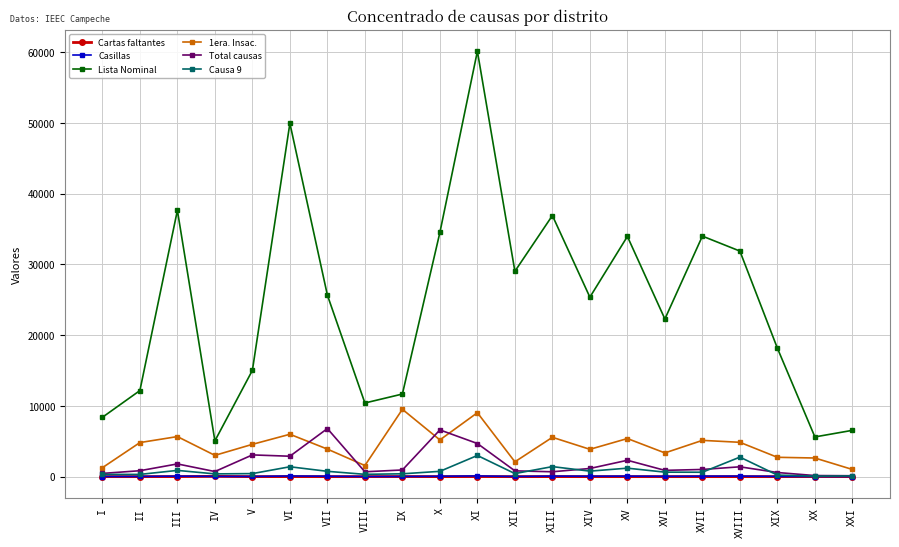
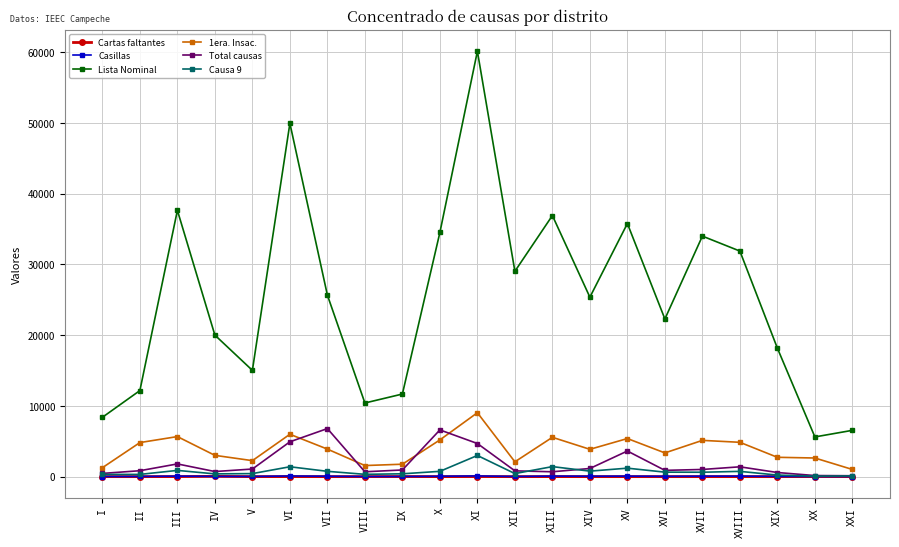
  {
    "Casillas": {
      "III": 0,
      "V": 0,
      "VI": 0,
      "VII": 0,
      "IX": 0,
      "X": 0,
      "XI": 0,
      "XII": 0,
      "XIII": 0,
      "XIV": 0,
      "XV": 0,
      "XVI": 0,
      "XVII": 0,
      "XVIII": 0
    },
    "Lista Nominal": {
      "I": 8000,
      "II": 12000,
      "III": 38000,
-     "IV": 5000,
+     "IV": 20000,
      "V": 15000,
      "VI": 50000,
      "VII": 26000,
      "VIII": 10000,
      "IX": 12000,
      "X": 35000,
      "XI": 60000,
      "XII": 29000,
      "XIII": 37000,
      "XIV": 25000,
-     "XV": 34000,
+     "XV": 36000,
      "XVI": 22000,
      "XVII": 34000,
      "XVIII": 32000,
      "XIX": 18000,
      "XX": 6000,
      "XXI": 7000
    },
    "1era. Insac.": {
      "I": 1000,
      "II": 5000,
      "III": 6000,
      "IV": 3000,
-     "V": 5000,
+     "V": 2000,
      "VI": 6000,
      "VII": 4000,
      "VIII": 2000,
-     "IX": 10000,
+     "IX": 2000,
      "X": 5000,
      "XI": 9000,
      "XII": 2000,
      "XIII": 6000,
      "XIV": 4000,
      "XV": 5000,
      "XVI": 3000,
      "XVII": 5000,
      "XVIII": 5000,
      "XIX": 3000,
      "XX": 3000,
      "XXI": 1000
    },
    "Total causas": {
      "II": 1000,
      "III": 2000,
-     "V": 3000,
-     "VI": 3000,
+     "V": 1000,
+     "VI": 5000,
      "VII": 7000,
      "IX": 1000,
      "X": 7000,
      "XI": 5000,
      "XII": 1000,
      "XIII": 1000,
      "XIV": 1000,
-     "XV": 2000,
+     "XV": 4000,
      "XVII": 1000,
      "XVIII": 1000,
      "XIX": 1000
    },
    "Causa 9": {
      "III": 1000,
      "V": 0,
      "VI": 1000,
      "VII": 1000,
      "IX": 0,
      "X": 1000,
      "XI": 3000,
      "XII": 0,
      "XIII": 1000,
      "XIV": 1000,
      "XV": 1000,
      "XVII": 1000,
-     "XVIII": 3000
+     "XVIII": 1000
    }
  }
